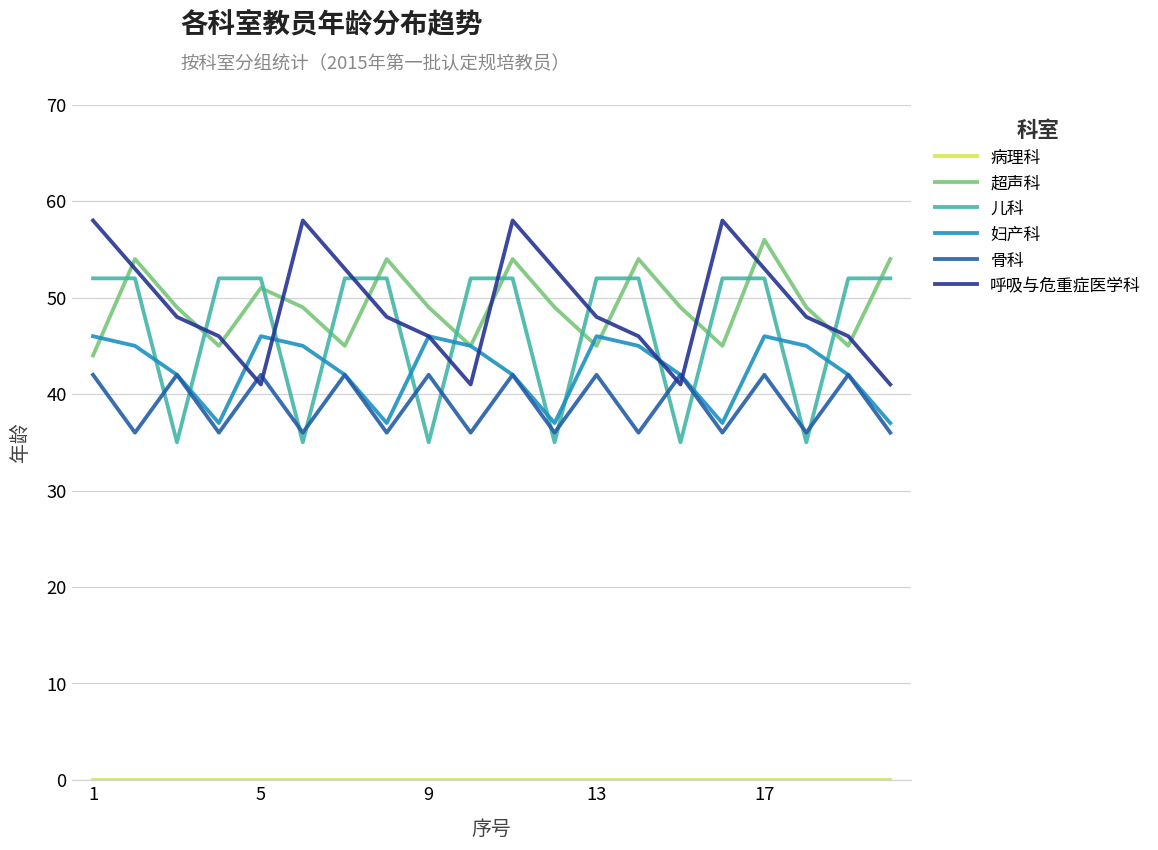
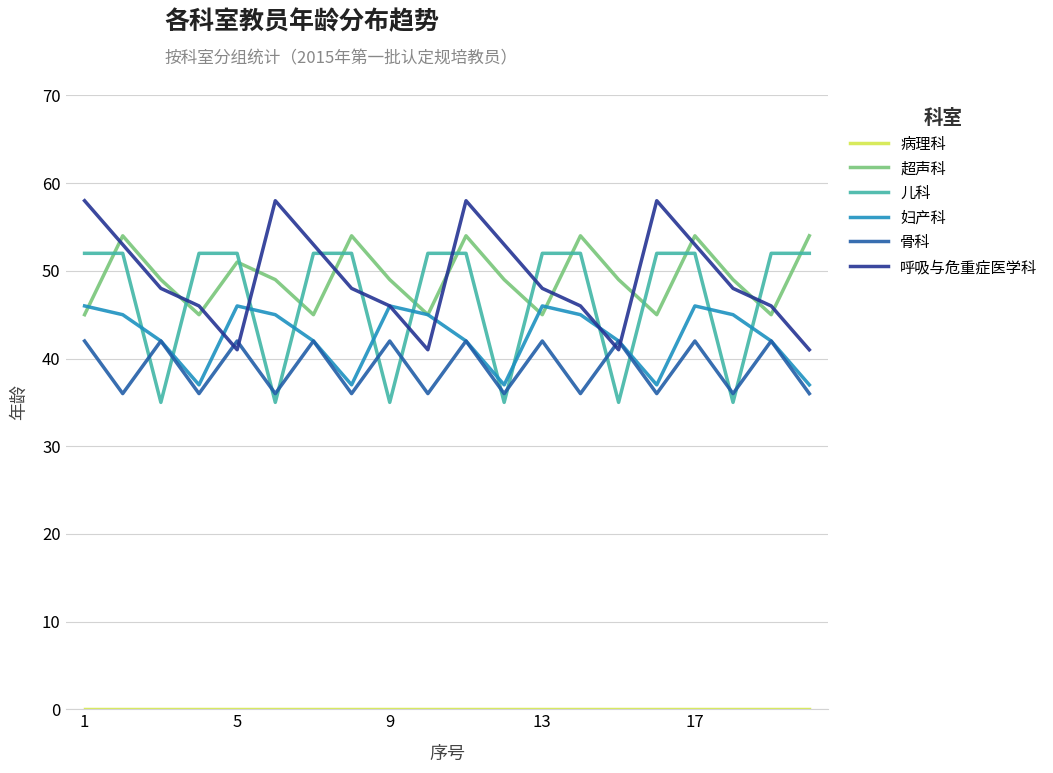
  {
    "病理科": {
      "1": 0,
      "5": 0,
      "9": 0,
      "13": 0,
      "17": 0
    },
    "超声科": {
-     "1": 44,
+     "1": 45,
      "5": 51,
      "9": 49,
      "13": 45,
-     "17": 56
+     "17": 54
    }
  }
